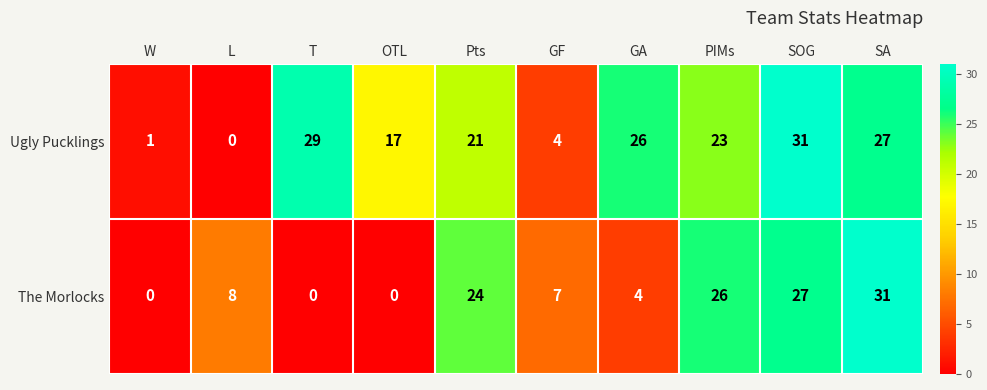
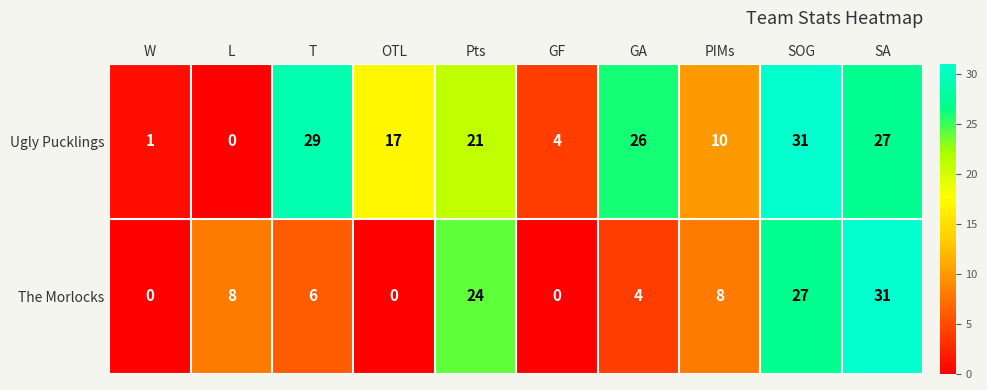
  {
    "Ugly Pucklings": {
      "W": 1,
      "L": 0,
      "T": 29,
      "OTL": 17,
      "Pts": 21,
      "GF": 4,
      "GA": 26,
-     "PIMs": 23,
+     "PIMs": 10,
      "SOG": 31,
      "SA": 27
    },
    "The Morlocks": {
      "W": 0,
      "L": 8,
-     "T": 0,
+     "T": 6,
      "OTL": 0,
      "Pts": 24,
-     "GF": 7,
+     "GF": 0,
      "GA": 4,
-     "PIMs": 26,
+     "PIMs": 8,
      "SOG": 27,
      "SA": 31
    }
  }
